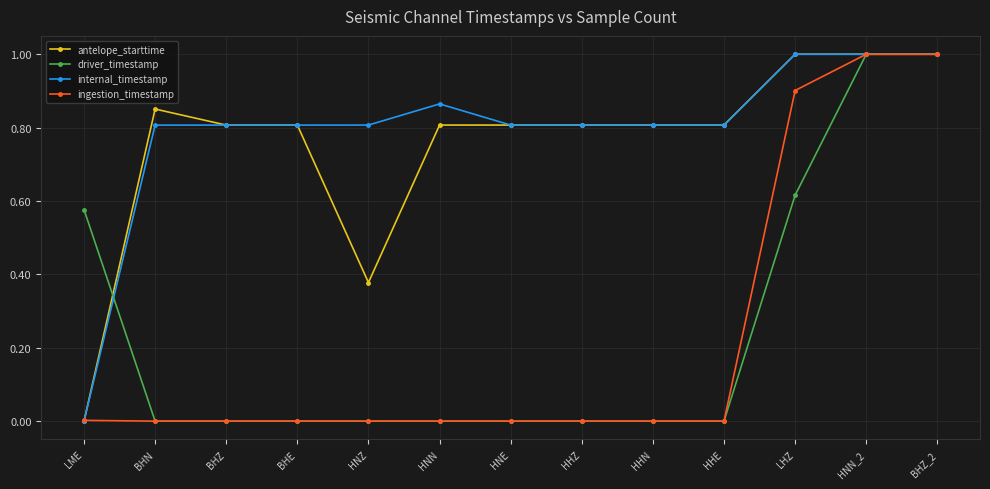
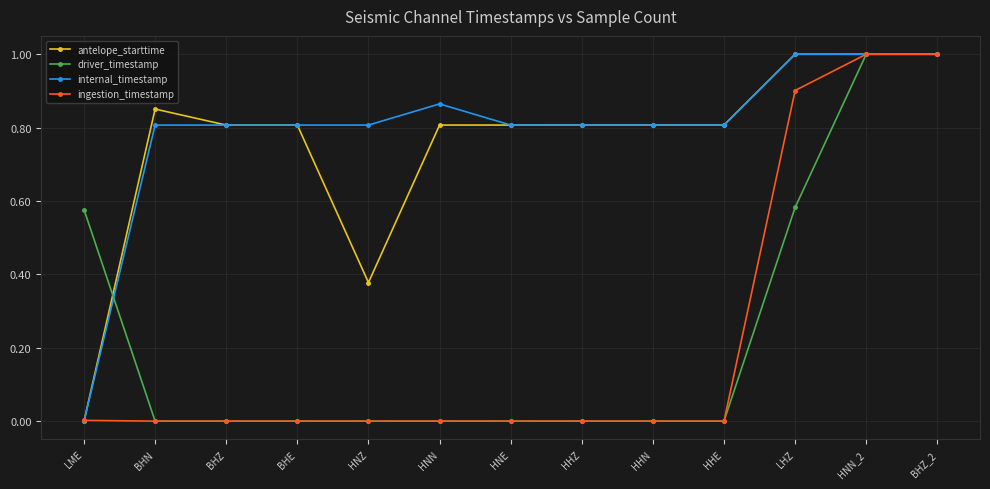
  {
    "antelope_starttime": {
      "BHN": 0.85,
      "HNZ": 0.38,
      "HNN": 0.81
    },
    "driver_timestamp": {
      "LME": 0.58,
-     "LHZ": 0.62
+     "LHZ": 0.58
    },
    "internal_timestamp": {
      "BHN": 0.81,
      "HNZ": 0.81,
      "HNN": 0.86
    },
    "ingestion_timestamp": {
      "LHZ": 0.90
    }
  }
